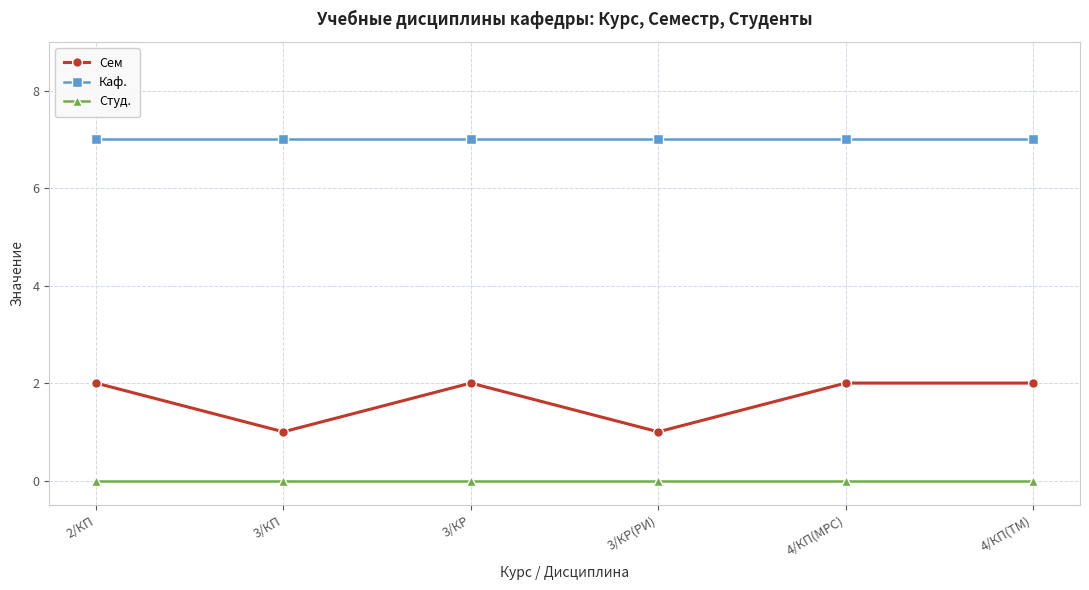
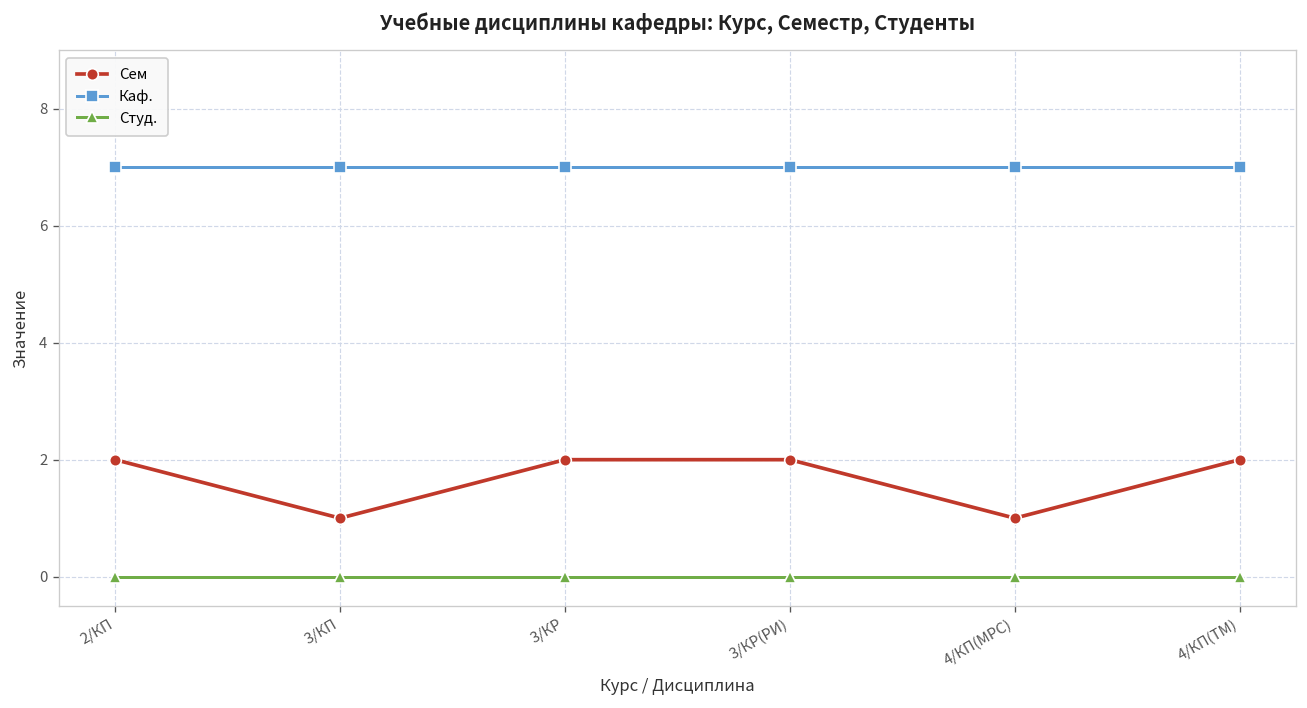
  {
    "Сем": {
      "2/КП": 2,
      "3/КП": 1,
      "3/КР": 2,
-     "3/КР(РИ)": 1,
-     "4/КП(МРС)": 2,
+     "3/КР(РИ)": 2,
+     "4/КП(МРС)": 1,
      "4/КП(ТМ)": 2
    },
    "Каф.": {
      "2/КП": 7,
      "3/КП": 7,
      "3/КР": 7,
      "3/КР(РИ)": 7,
      "4/КП(МРС)": 7,
      "4/КП(ТМ)": 7
    },
    "Студ.": {
      "2/КП": 0,
      "3/КП": 0,
      "3/КР": 0,
      "3/КР(РИ)": 0,
      "4/КП(МРС)": 0,
      "4/КП(ТМ)": 0
    }
  }
